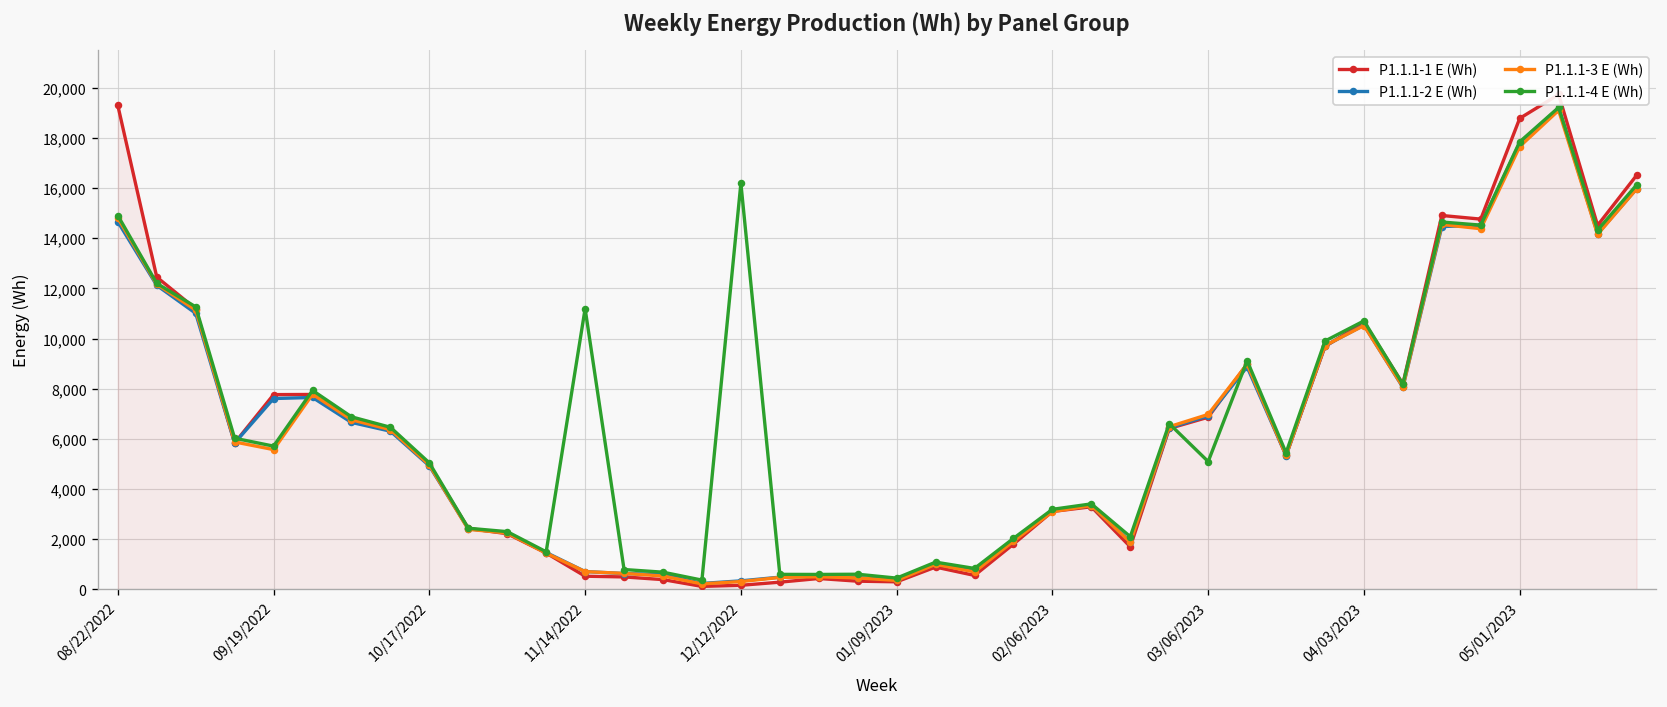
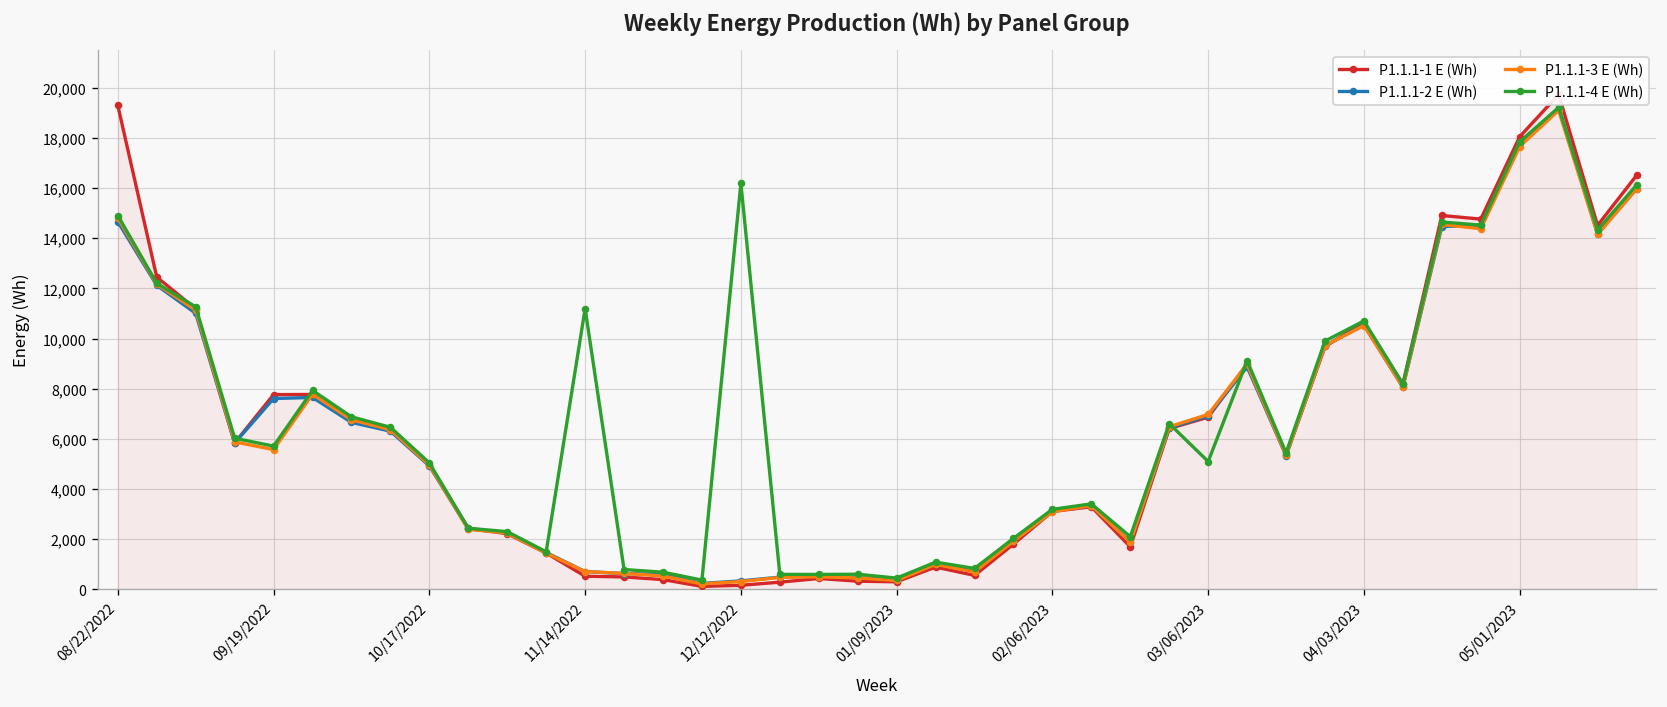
  {
    "P1.1.1-1 E (Wh)": {
      "08/22/2022": "19,300",
      "09/19/2022": "7,800",
      "11/14/2022": "500",
      "12/12/2022": "200",
-     "05/01/2023": "18,800"
+     "05/01/2023": "18,000"
    },
    "P1.1.1-2 E (Wh)": {
      "08/22/2022": "14,700",
      "09/19/2022": "7,600"
    },
    "P1.1.1-3 E (Wh)": {
      "09/19/2022": "5,600",
      "05/01/2023": "17,700"
    },
    "P1.1.1-4 E (Wh)": {
      "09/19/2022": "5,700",
      "11/14/2022": "11,200",
      "12/12/2022": "16,200",
      "03/06/2023": "5,100"
    }
  }
